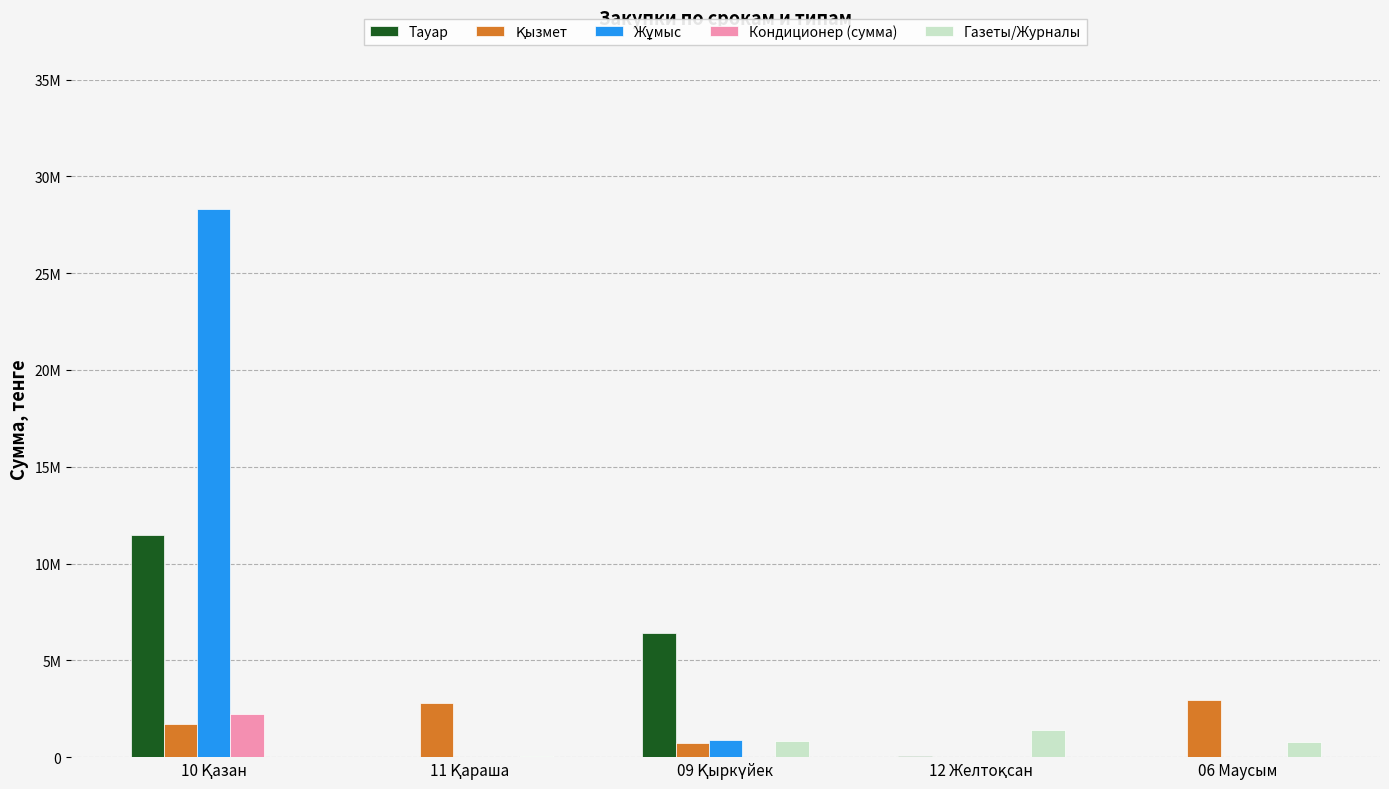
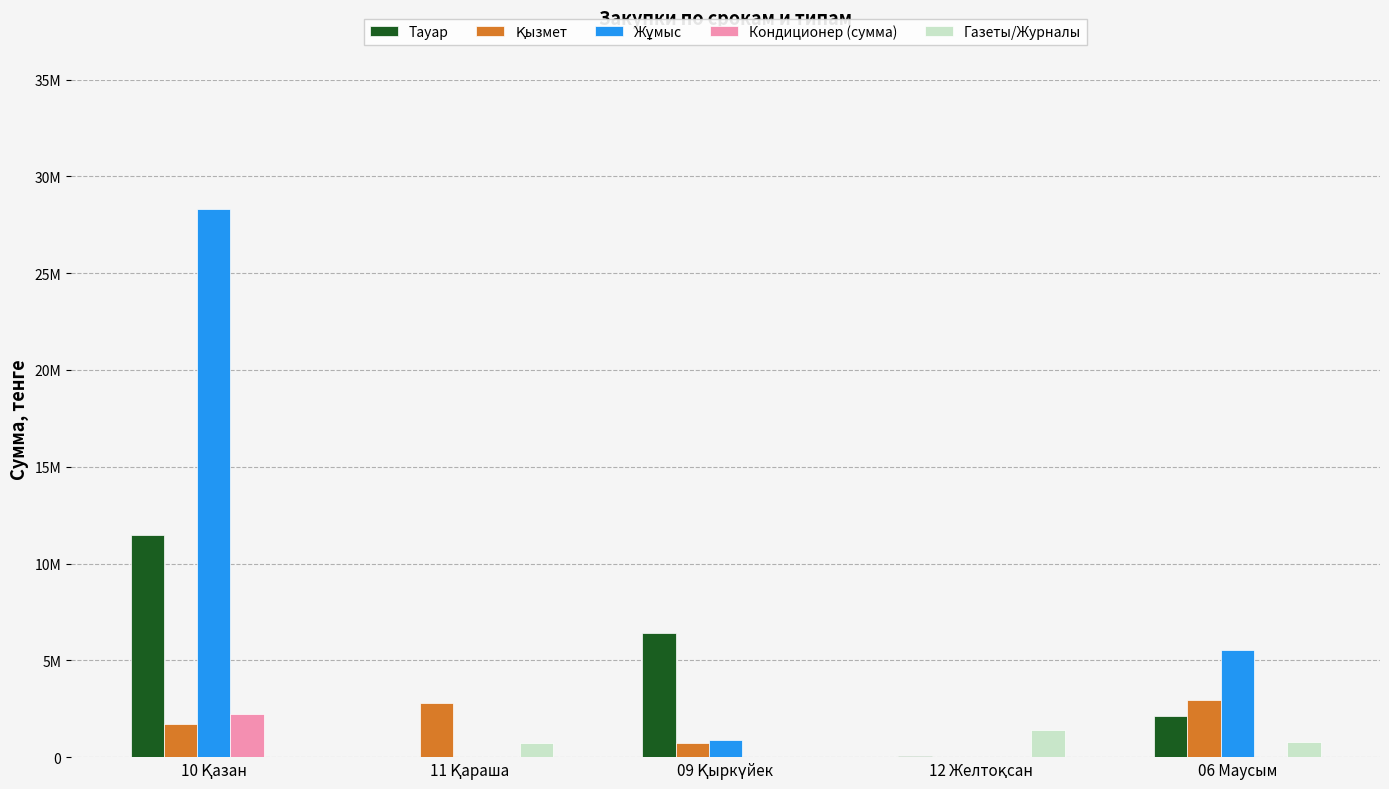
  {
    "Тауар": {
      "10 Қазан": 11500000,
      "09 Қыркүйек": 6400000,
-     "06 Маусым": 0
+     "06 Маусым": 2100000
    },
    "Қызмет": {
      "10 Қазан": 1700000,
      "11 Қараша": 2800000,
      "09 Қыркүйек": 700000,
      "06 Маусым": 3000000
    },
    "Жұмыс": {
      "10 Қазан": 28300000,
      "11 Қараша": 0,
      "09 Қыркүйек": 900000,
      "12 Желтоқсан": 0,
-     "06 Маусым": 0
+     "06 Маусым": 5500000
    },
    "Кондиционер (сумма)": {
      "10 Қазан": 2200000,
      "11 Қараша": 0,
      "09 Қыркүйек": 0,
      "12 Желтоқсан": 0,
      "06 Маусым": 0
    },
    "Газеты/Журналы": {
      "10 Қазан": 0,
-     "11 Қараша": 100000,
-     "09 Қыркүйек": 800000,
+     "11 Қараша": 700000,
+     "09 Қыркүйек": 0,
      "12 Желтоқсан": 1400000,
      "06 Маусым": 800000
    }
  }
